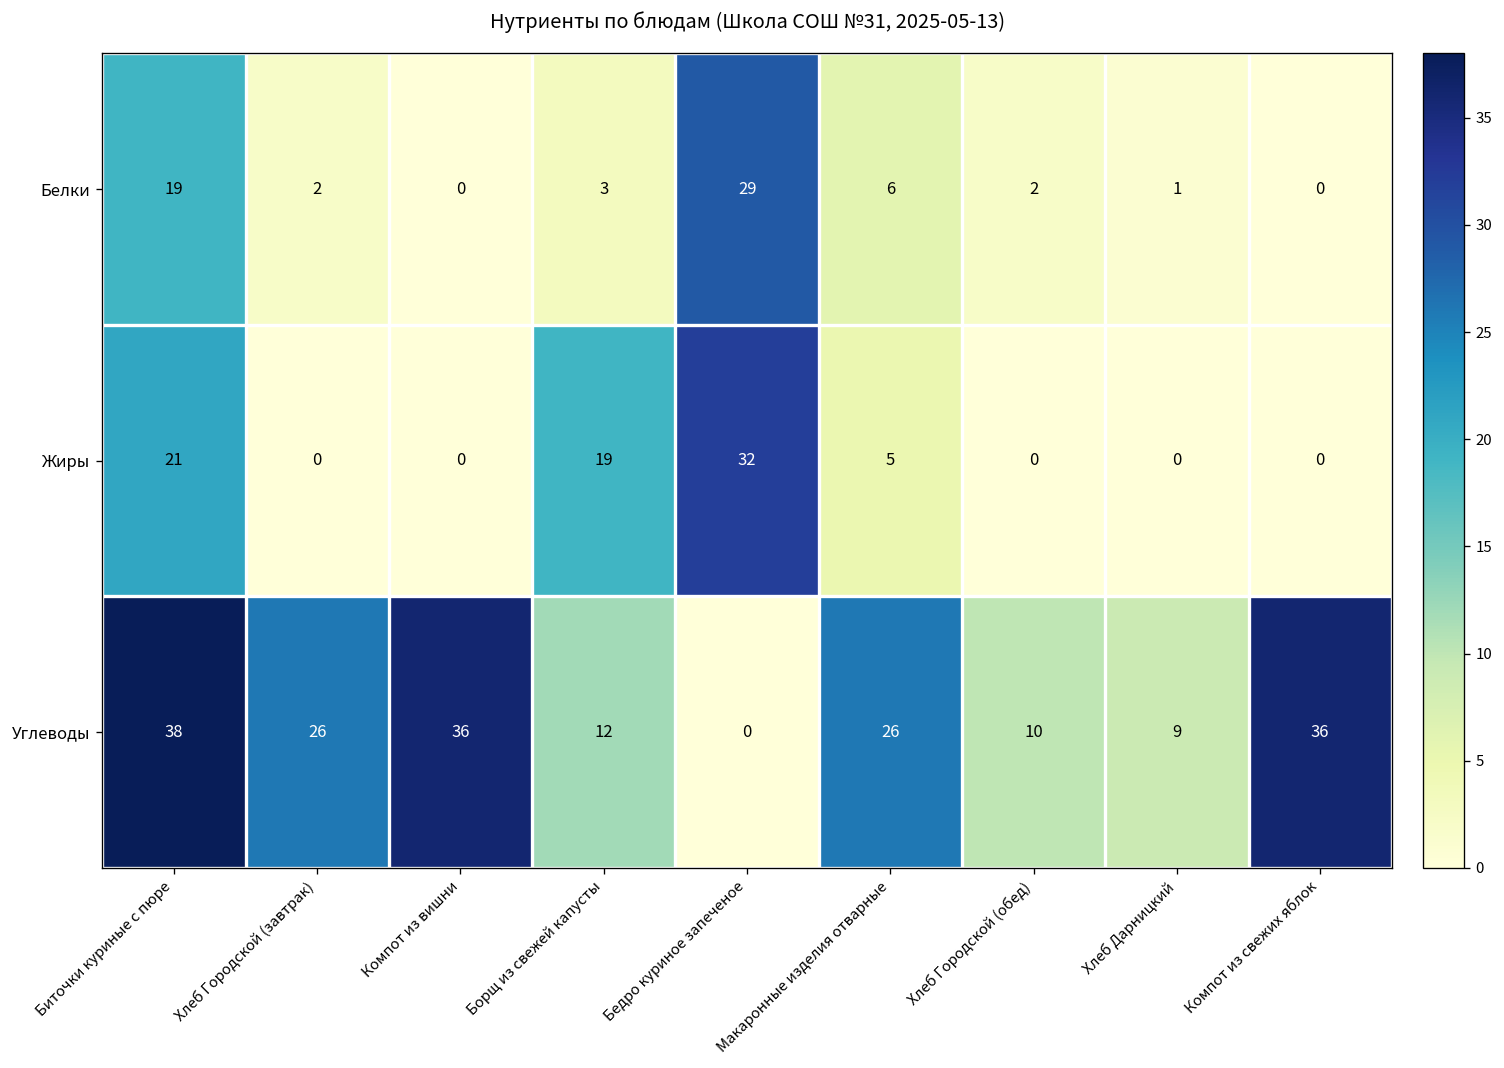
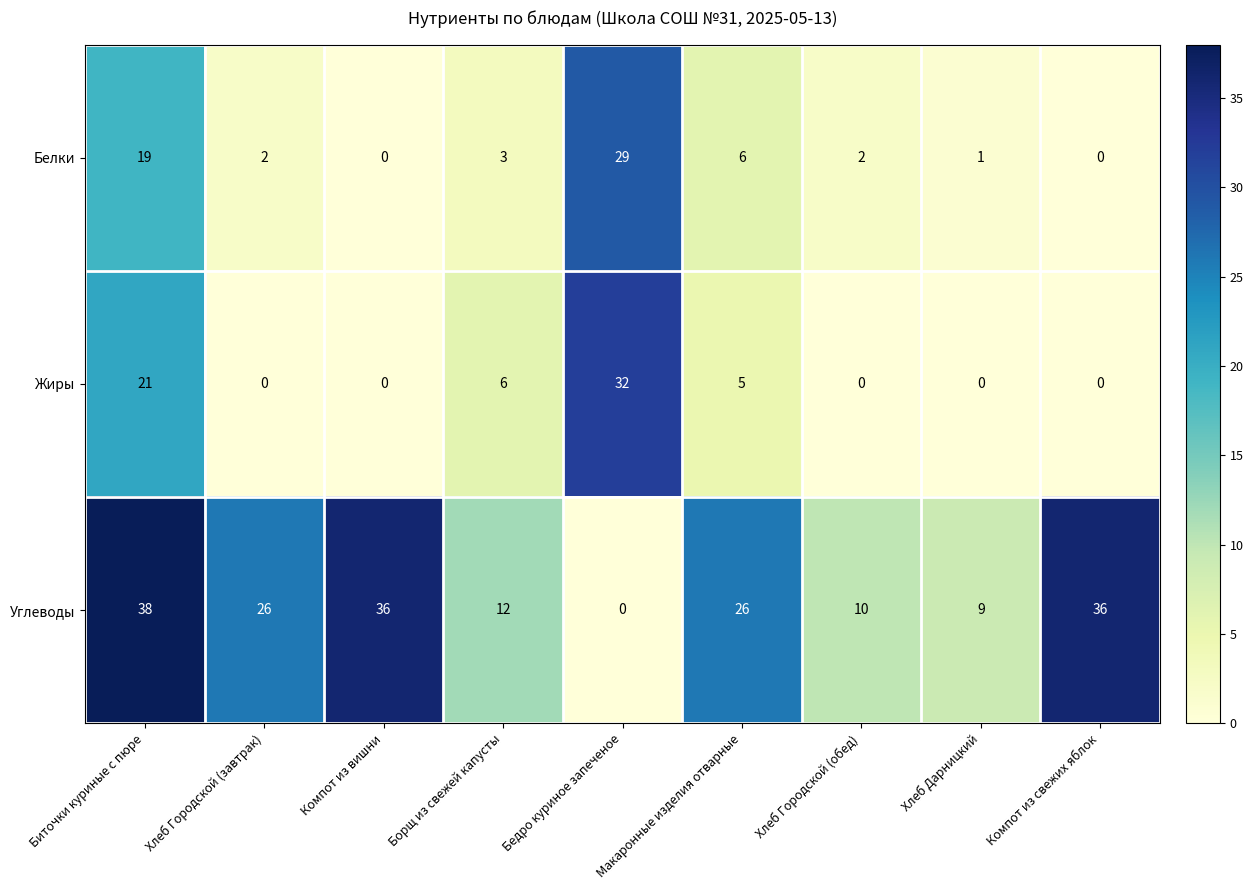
  {
    "Белки": {
      "Биточки куриные с пюре": 19,
      "Хлеб Городской (завтрак)": 2,
      "Компот из вишни": 0,
      "Борщ из свежей капусты": 3,
      "Бедро куриное запеченое": 29,
      "Макаронные изделия отварные": 6,
      "Хлеб Городской (обед)": 2,
      "Хлеб Дарницкий": 1,
      "Компот из свежих яблок": 0
    },
    "Жиры": {
      "Биточки куриные с пюре": 21,
      "Хлеб Городской (завтрак)": 0,
      "Компот из вишни": 0,
-     "Борщ из свежей капусты": 19,
+     "Борщ из свежей капусты": 6,
      "Бедро куриное запеченое": 32,
      "Макаронные изделия отварные": 5,
      "Хлеб Городской (обед)": 0,
      "Хлеб Дарницкий": 0,
      "Компот из свежих яблок": 0
    },
    "Углеводы": {
      "Биточки куриные с пюре": 38,
      "Хлеб Городской (завтрак)": 26,
      "Компот из вишни": 36,
      "Борщ из свежей капусты": 12,
      "Бедро куриное запеченое": 0,
      "Макаронные изделия отварные": 26,
      "Хлеб Городской (обед)": 10,
      "Хлеб Дарницкий": 9,
      "Компот из свежих яблок": 36
    }
  }
